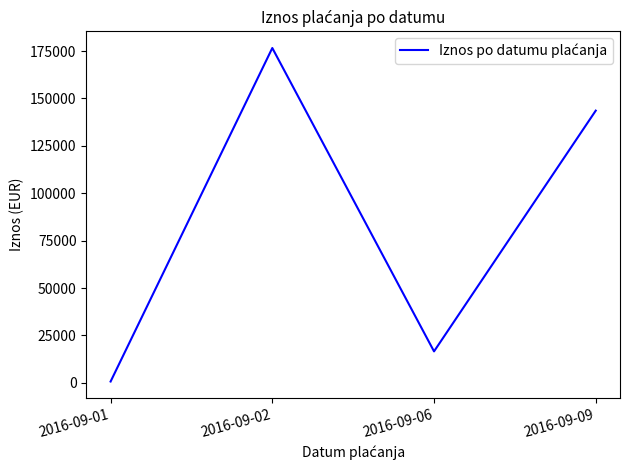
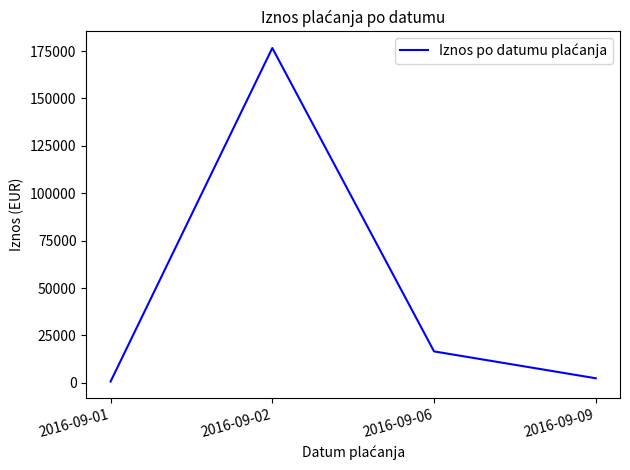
  {
    "2016-09-01": 1000,
    "2016-09-02": 177000,
    "2016-09-06": 17000,
-   "2016-09-09": 144000
+   "2016-09-09": 2000
  }
